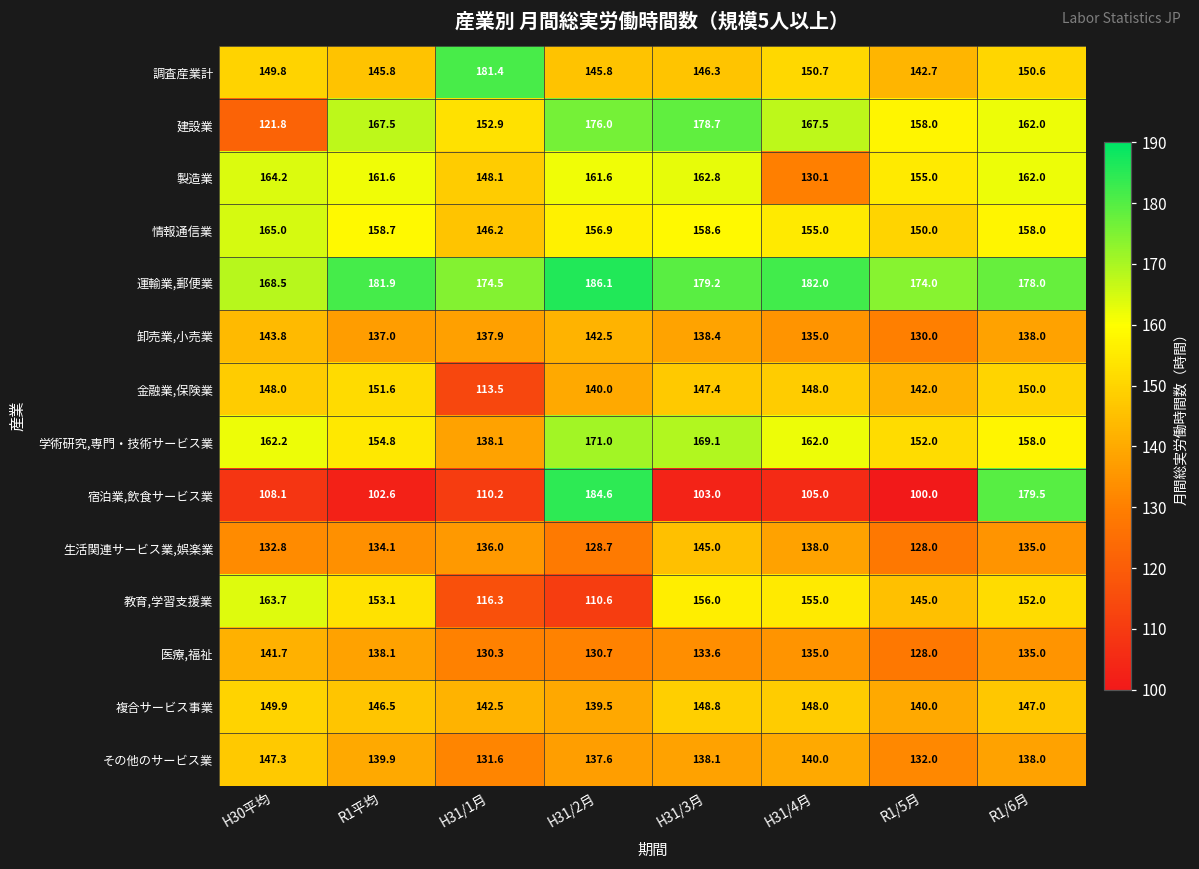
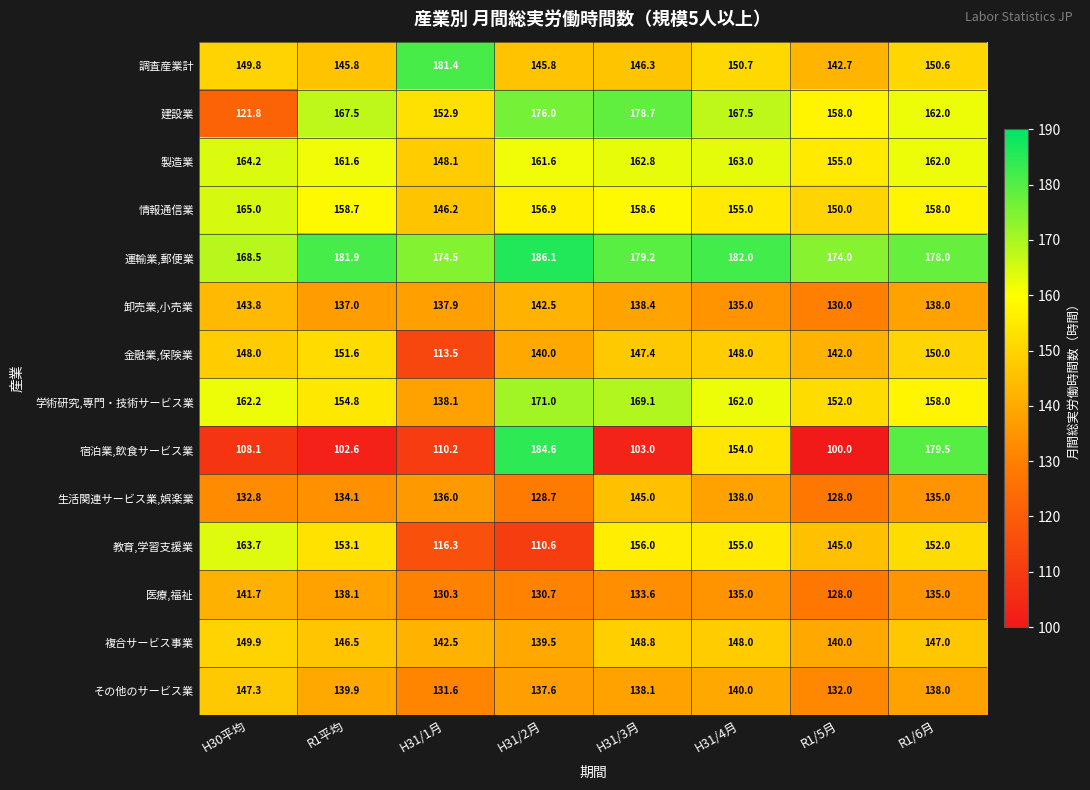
  {
    "調査産業計": {
      "H30平均": 149.8,
      "R1平均": 145.8,
      "H31/1月": 181.4,
      "H31/2月": 145.8,
      "H31/3月": 146.3,
      "H31/4月": 150.7,
      "R1/5月": 142.7,
      "R1/6月": 150.6
    },
    "建設業": {
      "H30平均": 121.8,
      "R1平均": 167.5,
      "H31/1月": 152.9,
      "H31/2月": 176.0,
      "H31/3月": 178.7,
      "H31/4月": 167.5,
      "R1/5月": 158.0,
      "R1/6月": 162.0
    },
    "製造業": {
      "H30平均": 164.2,
      "R1平均": 161.6,
      "H31/1月": 148.1,
      "H31/2月": 161.6,
      "H31/3月": 162.8,
-     "H31/4月": 130.1,
+     "H31/4月": 163.0,
      "R1/5月": 155.0,
      "R1/6月": 162.0
    },
    "情報通信業": {
      "H30平均": 165.0,
      "R1平均": 158.7,
      "H31/1月": 146.2,
      "H31/2月": 156.9,
      "H31/3月": 158.6,
      "H31/4月": 155.0,
      "R1/5月": 150.0,
      "R1/6月": 158.0
    },
    "運輸業,郵便業": {
      "H30平均": 168.5,
      "R1平均": 181.9,
      "H31/1月": 174.5,
      "H31/2月": 186.1,
      "H31/3月": 179.2,
      "H31/4月": 182.0,
      "R1/5月": 174.0,
      "R1/6月": 178.0
    },
    "卸売業,小売業": {
      "H30平均": 143.8,
      "R1平均": 137.0,
      "H31/1月": 137.9,
      "H31/2月": 142.5,
      "H31/3月": 138.4,
      "H31/4月": 135.0,
      "R1/5月": 130.0,
      "R1/6月": 138.0
    },
    "金融業,保険業": {
      "H30平均": 148.0,
      "R1平均": 151.6,
      "H31/1月": 113.5,
      "H31/2月": 140.0,
      "H31/3月": 147.4,
      "H31/4月": 148.0,
      "R1/5月": 142.0,
      "R1/6月": 150.0
    },
    "学術研究,専門・技術サービス業": {
      "H30平均": 162.2,
      "R1平均": 154.8,
      "H31/1月": 138.1,
      "H31/2月": 171.0,
      "H31/3月": 169.1,
      "H31/4月": 162.0,
      "R1/5月": 152.0,
      "R1/6月": 158.0
    },
    "宿泊業,飲食サービス業": {
      "H30平均": 108.1,
      "R1平均": 102.6,
      "H31/1月": 110.2,
      "H31/2月": 184.6,
      "H31/3月": 103.0,
-     "H31/4月": 105.0,
+     "H31/4月": 154.0,
      "R1/5月": 100.0,
      "R1/6月": 179.5
    },
    "生活関連サービス業,娯楽業": {
      "H30平均": 132.8,
      "R1平均": 134.1,
      "H31/1月": 136.0,
      "H31/2月": 128.7,
      "H31/3月": 145.0,
      "H31/4月": 138.0,
      "R1/5月": 128.0,
      "R1/6月": 135.0
    },
    "教育,学習支援業": {
      "H30平均": 163.7,
      "R1平均": 153.1,
      "H31/1月": 116.3,
      "H31/2月": 110.6,
      "H31/3月": 156.0,
      "H31/4月": 155.0,
      "R1/5月": 145.0,
      "R1/6月": 152.0
    },
    "医療,福祉": {
      "H30平均": 141.7,
      "R1平均": 138.1,
      "H31/1月": 130.3,
      "H31/2月": 130.7,
      "H31/3月": 133.6,
      "H31/4月": 135.0,
      "R1/5月": 128.0,
      "R1/6月": 135.0
    },
    "複合サービス事業": {
      "H30平均": 149.9,
      "R1平均": 146.5,
      "H31/1月": 142.5,
      "H31/2月": 139.5,
      "H31/3月": 148.8,
      "H31/4月": 148.0,
      "R1/5月": 140.0,
      "R1/6月": 147.0
    },
    "その他のサービス業": {
      "H30平均": 147.3,
      "R1平均": 139.9,
      "H31/1月": 131.6,
      "H31/2月": 137.6,
      "H31/3月": 138.1,
      "H31/4月": 140.0,
      "R1/5月": 132.0,
      "R1/6月": 138.0
    }
  }
